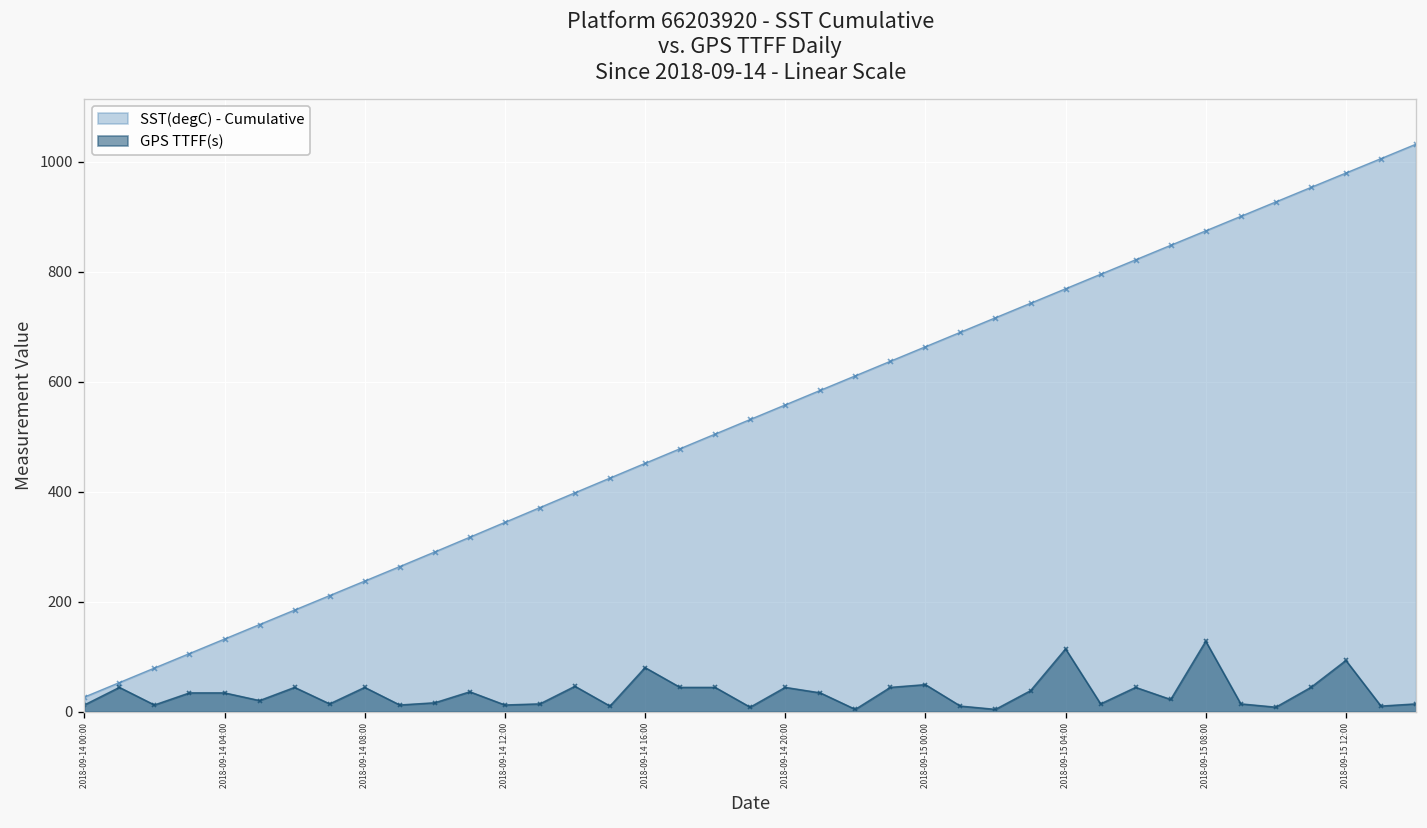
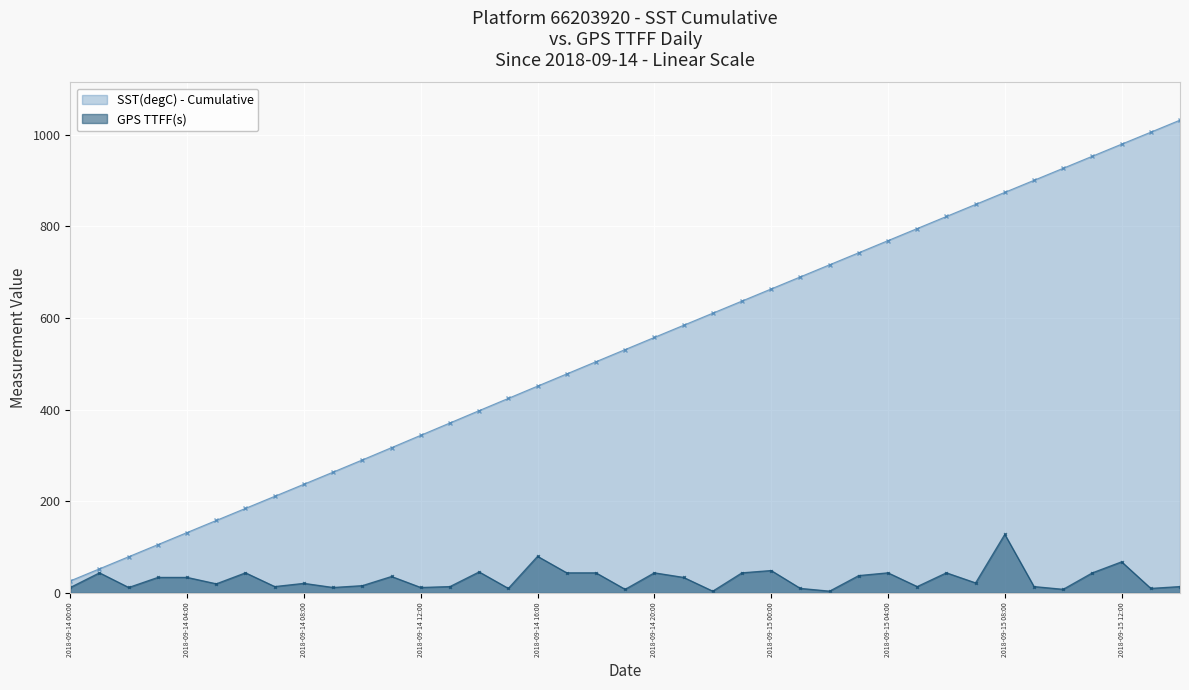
  {
    "SST(degC) - Cumulative": {
      "2018-09-14 00:00": 30,
      "2018-09-14 04:00": 130,
      "2018-09-14 08:00": 240,
      "2018-09-14 12:00": 340,
      "2018-09-14 16:00": 450,
      "2018-09-14 20:00": 560,
      "2018-09-15 00:00": 660,
      "2018-09-15 04:00": 770,
      "2018-09-15 08:00": 870,
      "2018-09-15 12:00": 980
    },
    "GPS TTFF(s)": {
      "2018-09-14 00:00": 10,
      "2018-09-14 04:00": 30,
-     "2018-09-14 08:00": 40,
+     "2018-09-14 08:00": 20,
      "2018-09-14 12:00": 10,
      "2018-09-14 16:00": 80,
      "2018-09-14 20:00": 40,
      "2018-09-15 00:00": 50,
-     "2018-09-15 04:00": 110,
+     "2018-09-15 04:00": 40,
      "2018-09-15 08:00": 130,
-     "2018-09-15 12:00": 90
+     "2018-09-15 12:00": 70
    }
  }
